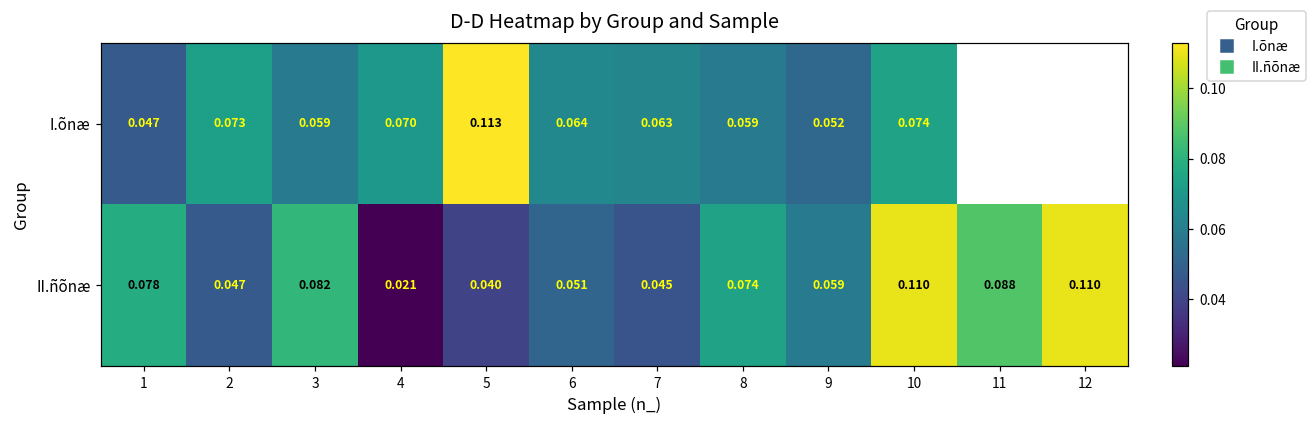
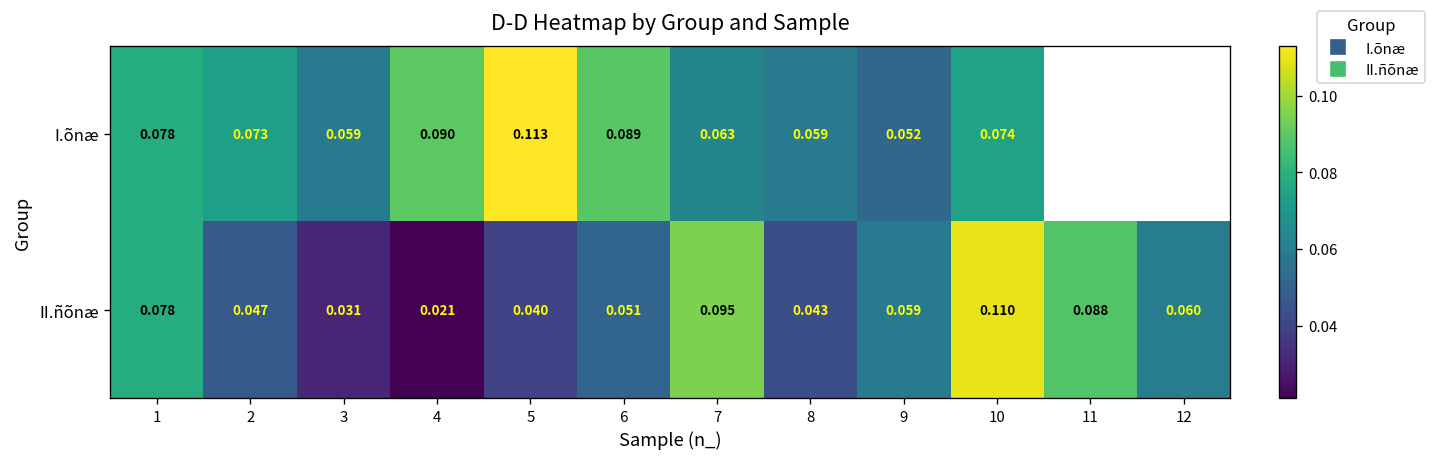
  {
    "I.õnæ": {
-     "1": 0.047,
+     "1": 0.078,
      "2": 0.073,
      "3": 0.059,
-     "4": 0.070,
+     "4": 0.090,
      "5": 0.113,
-     "6": 0.064,
+     "6": 0.089,
      "7": 0.063,
      "8": 0.059,
      "9": 0.052,
      "10": 0.074
    },
    "II.ñõnæ": {
      "1": 0.078,
      "2": 0.047,
-     "3": 0.082,
+     "3": 0.031,
      "4": 0.021,
      "5": 0.040,
      "6": 0.051,
-     "7": 0.045,
-     "8": 0.074,
+     "7": 0.095,
+     "8": 0.043,
      "9": 0.059,
      "10": 0.110,
      "11": 0.088,
-     "12": 0.110
+     "12": 0.060
    }
  }
